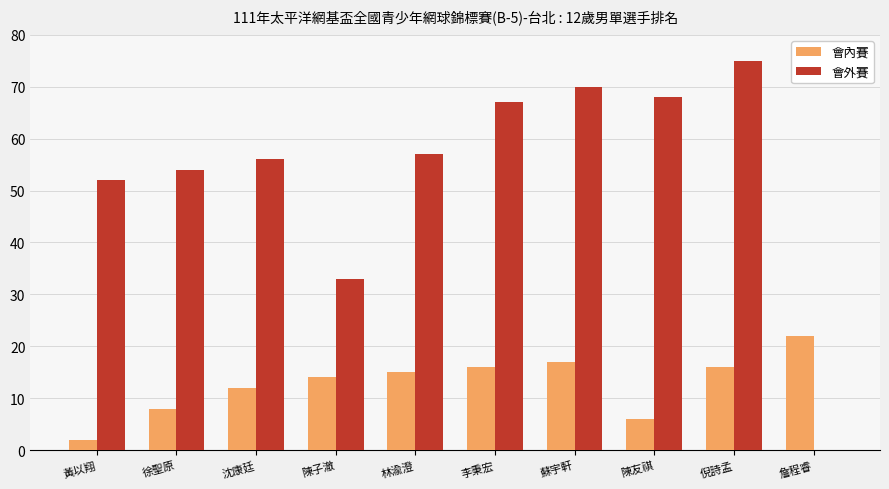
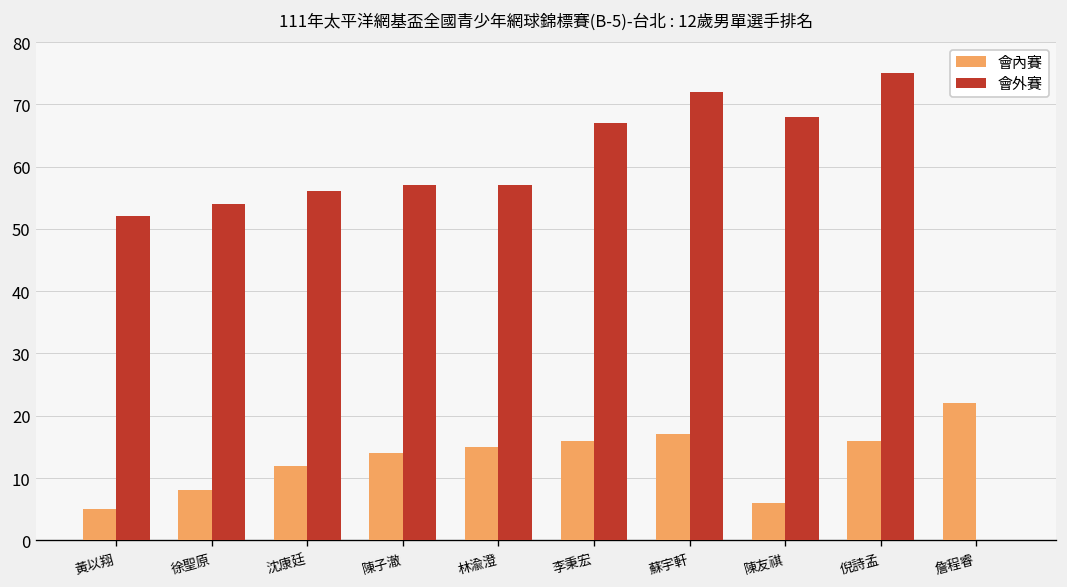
  {
    "會內賽": {
-     "黃以翔": 2,
+     "黃以翔": 5,
      "徐聖原": 8,
      "沈康廷": 12,
      "陳子澈": 14,
      "林渝澄": 15,
      "李秉宏": 16,
      "蘇宇軒": 17,
      "陳友祺": 6,
      "倪詩孟": 16,
      "詹程睿": 22
    },
    "會外賽": {
      "黃以翔": 52,
      "徐聖原": 54,
      "沈康廷": 56,
-     "陳子澈": 33,
+     "陳子澈": 57,
      "林渝澄": 57,
      "李秉宏": 67,
-     "蘇宇軒": 70,
+     "蘇宇軒": 72,
      "陳友祺": 68,
      "倪詩孟": 75,
      "詹程睿": 0
    }
  }
